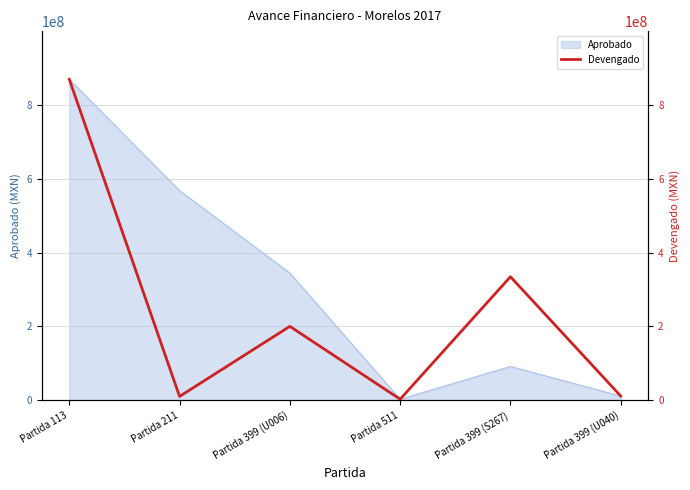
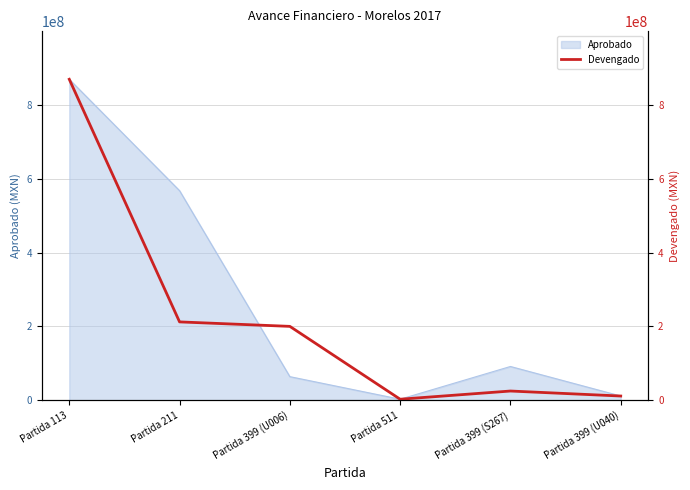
  {
    "Aprobado": {
      "Partida 113": 870000000,
      "Partida 211": 570000000,
-     "Partida 399 (U006)": 340000000,
+     "Partida 399 (U006)": 60000000,
      "Partida 511": 0,
      "Partida 399 (S267)": 90000000,
      "Partida 399 (U040)": 10000000
    },
    "Devengado": {
      "Partida 113": 870000000,
-     "Partida 211": 10000000,
+     "Partida 211": 210000000,
      "Partida 399 (U006)": 200000000,
      "Partida 511": 0,
-     "Partida 399 (S267)": 330000000,
+     "Partida 399 (S267)": 30000000,
      "Partida 399 (U040)": 10000000
    }
  }
